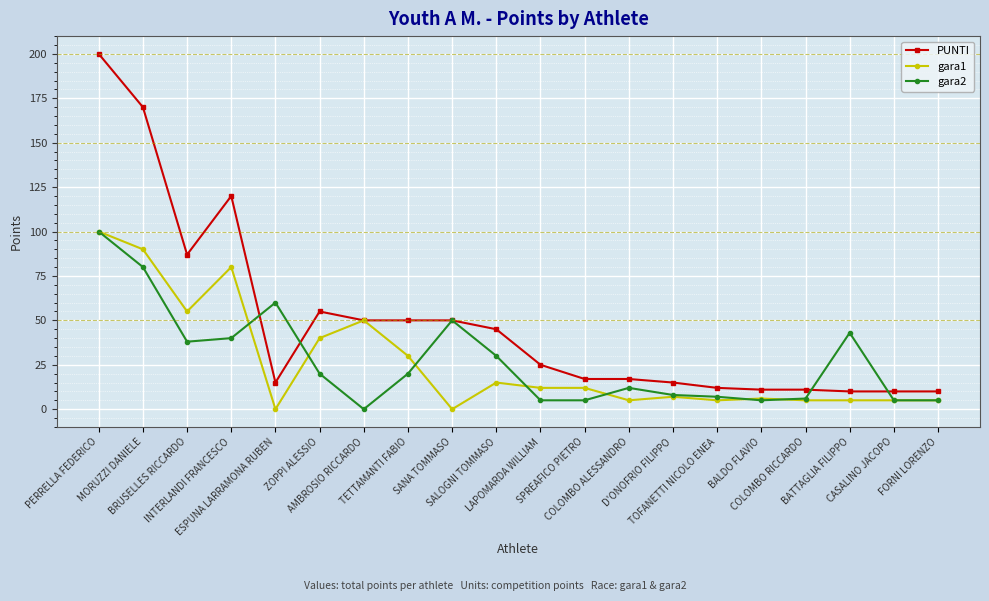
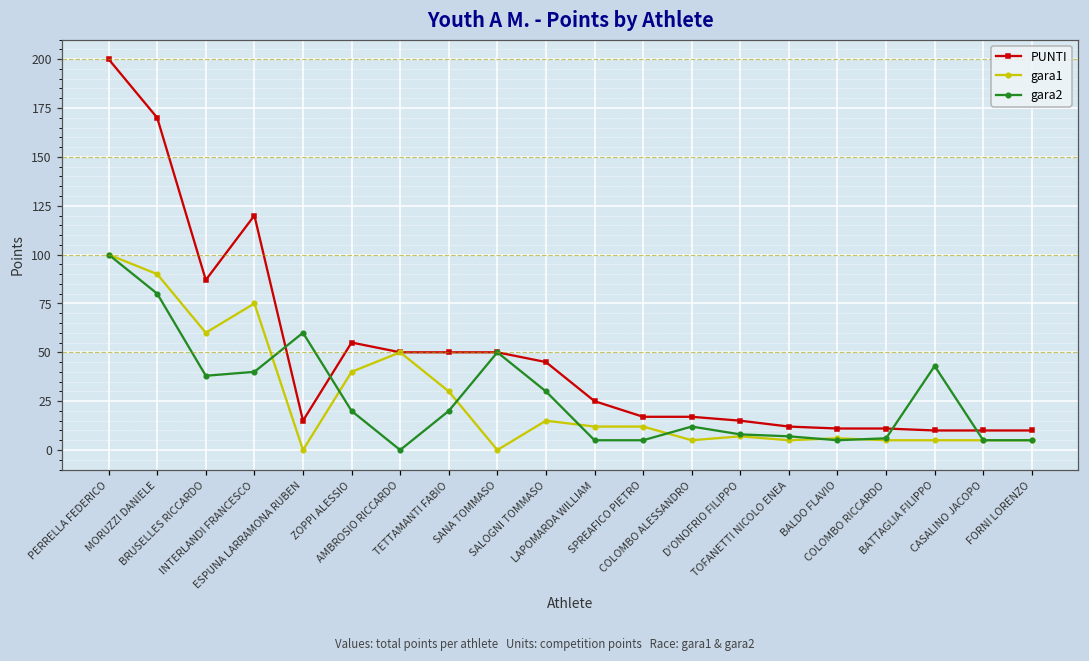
  {
    "PUNTI": {
      "PERRELLA FEDERICO": 200,
      "MORUZZI DANIELE": 170,
      "BRUSELLES RICCARDO": 87,
      "INTERLANDI FRANCESCO": 120,
      "ESPUNA LARRAMONA RUBEN": 15,
      "ZOPPI ALESSIO": 55,
      "TETTAMANTI FABIO": 50,
      "SALOGNI TOMMASO": 45,
      "LAPOMARDA WILLIAM": 25,
      "SPREAFICO PIETRO": 17,
      "COLOMBO ALESSANDRO": 17,
      "D'ONOFRIO FILIPPO": 15,
      "TOFANETTI NICOLO ENEA": 12,
      "BALDO FLAVIO": 11,
      "COLOMBO RICCARDO": 11,
      "BATTAGLIA FILIPPO": 10,
      "CASALINO JACOPO": 10,
      "FORNI LORENZO": 10
    },
    "gara1": {
      "MORUZZI DANIELE": 90,
-     "BRUSELLES RICCARDO": 55,
-     "INTERLANDI FRANCESCO": 80,
+     "BRUSELLES RICCARDO": 60,
+     "INTERLANDI FRANCESCO": 75,
      "ESPUNA LARRAMONA RUBEN": 0,
      "ZOPPI ALESSIO": 40,
      "TETTAMANTI FABIO": 30,
      "SANA TOMMASO": 0,
      "SALOGNI TOMMASO": 15,
      "LAPOMARDA WILLIAM": 12,
      "SPREAFICO PIETRO": 12,
      "COLOMBO ALESSANDRO": 5,
      "TOFANETTI NICOLO ENEA": 5,
      "BATTAGLIA FILIPPO": 5
    },
    "gara2": {
      "MORUZZI DANIELE": 80,
      "BRUSELLES RICCARDO": 38,
      "INTERLANDI FRANCESCO": 40,
      "ESPUNA LARRAMONA RUBEN": 60,
      "ZOPPI ALESSIO": 20,
      "AMBROSIO RICCARDO": 0,
      "TETTAMANTI FABIO": 20,
      "SALOGNI TOMMASO": 30,
      "LAPOMARDA WILLIAM": 5,
      "SPREAFICO PIETRO": 5,
      "COLOMBO ALESSANDRO": 12,
      "TOFANETTI NICOLO ENEA": 7,
      "BATTAGLIA FILIPPO": 43
    }
  }
